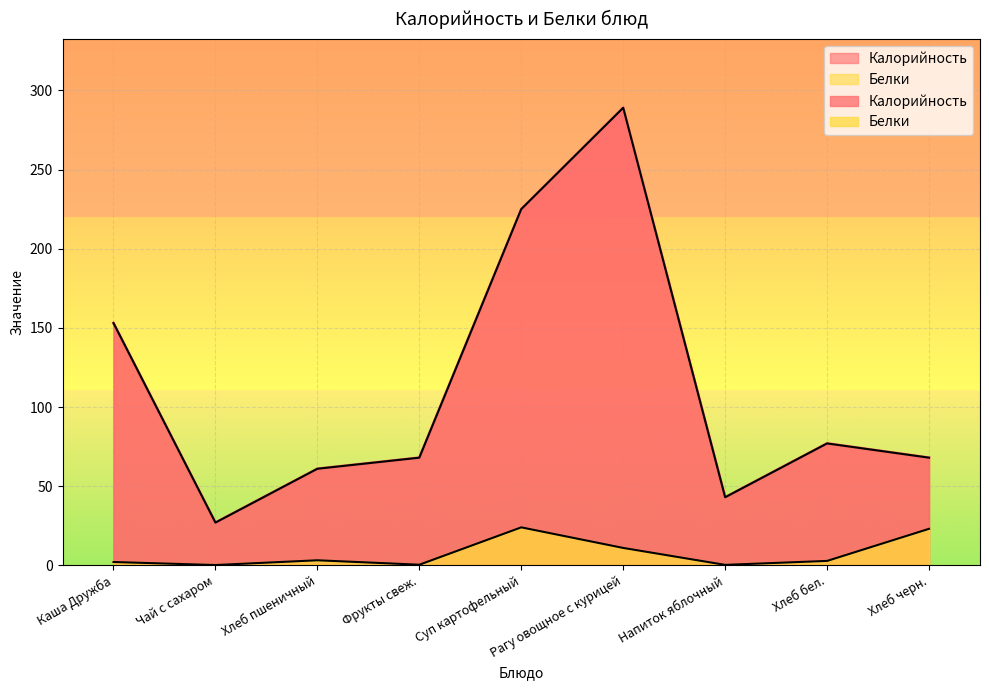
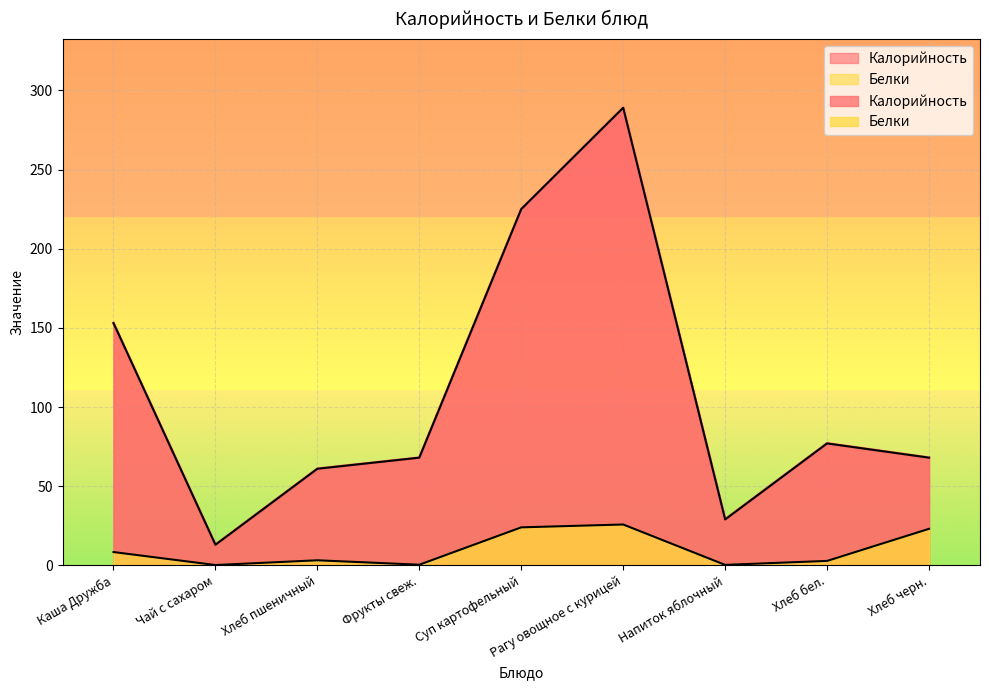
  {
    "Калорийность": {
      "Каша Дружба": 153,
-     "Чай с сахаром": 27,
+     "Чай с сахаром": 13,
      "Хлеб пшеничный": 61,
      "Фрукты свеж.": 68,
      "Суп картофельный": 225,
      "Рагу овощное с курицей": 289,
-     "Напиток яблочный": 43,
+     "Напиток яблочный": 29,
      "Хлеб бел.": 77,
      "Хлеб черн.": 68
    },
    "Белки": {
-     "Каша Дружба": 2,
+     "Каша Дружба": 8,
      "Чай с сахаром": 0,
      "Хлеб пшеничный": 3,
      "Фрукты свеж.": 0,
      "Суп картофельный": 24,
-     "Рагу овощное с курицей": 11,
+     "Рагу овощное с курицей": 26,
      "Напиток яблочный": 0,
      "Хлеб бел.": 3,
      "Хлеб черн.": 23
    }
  }
